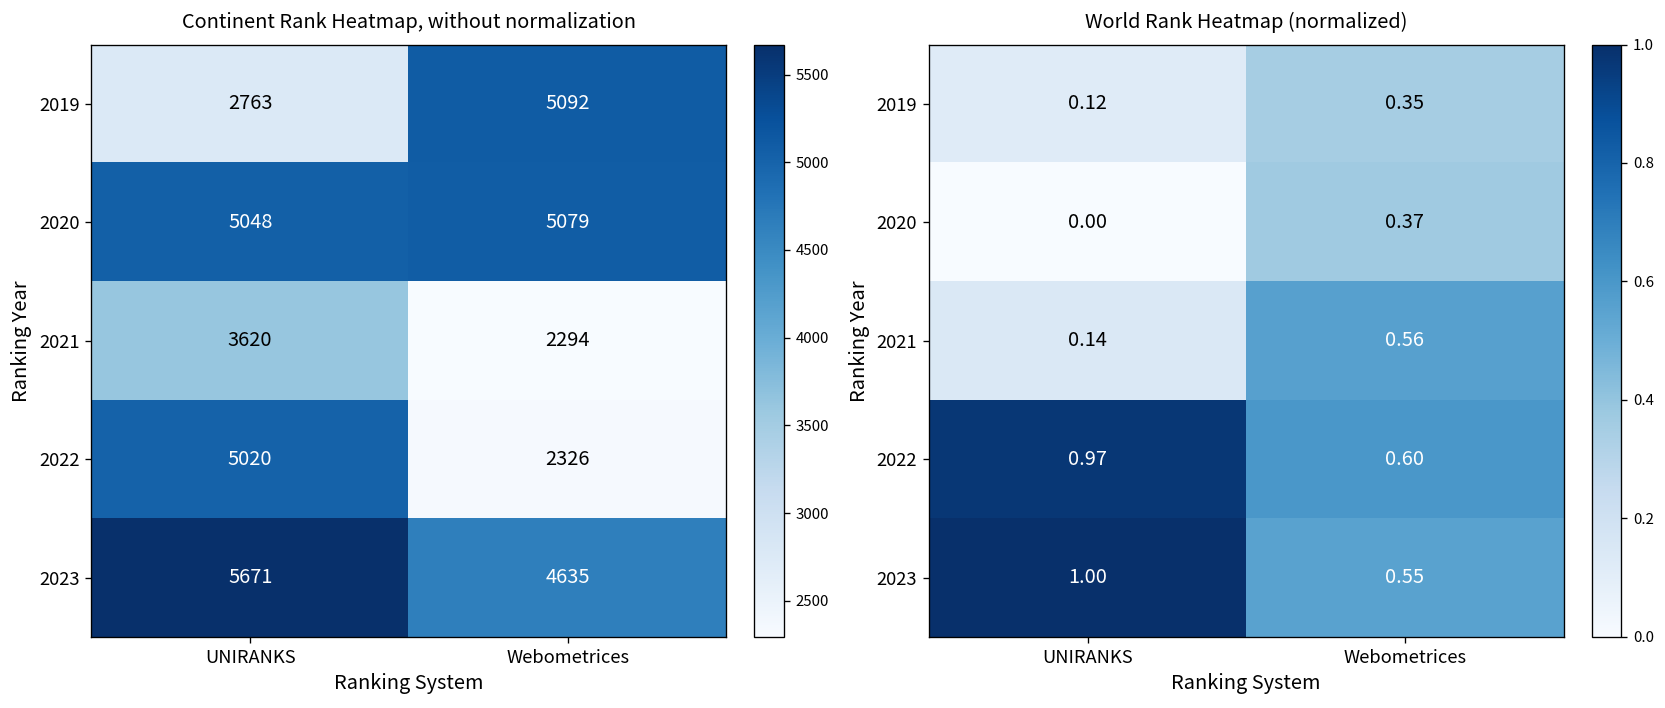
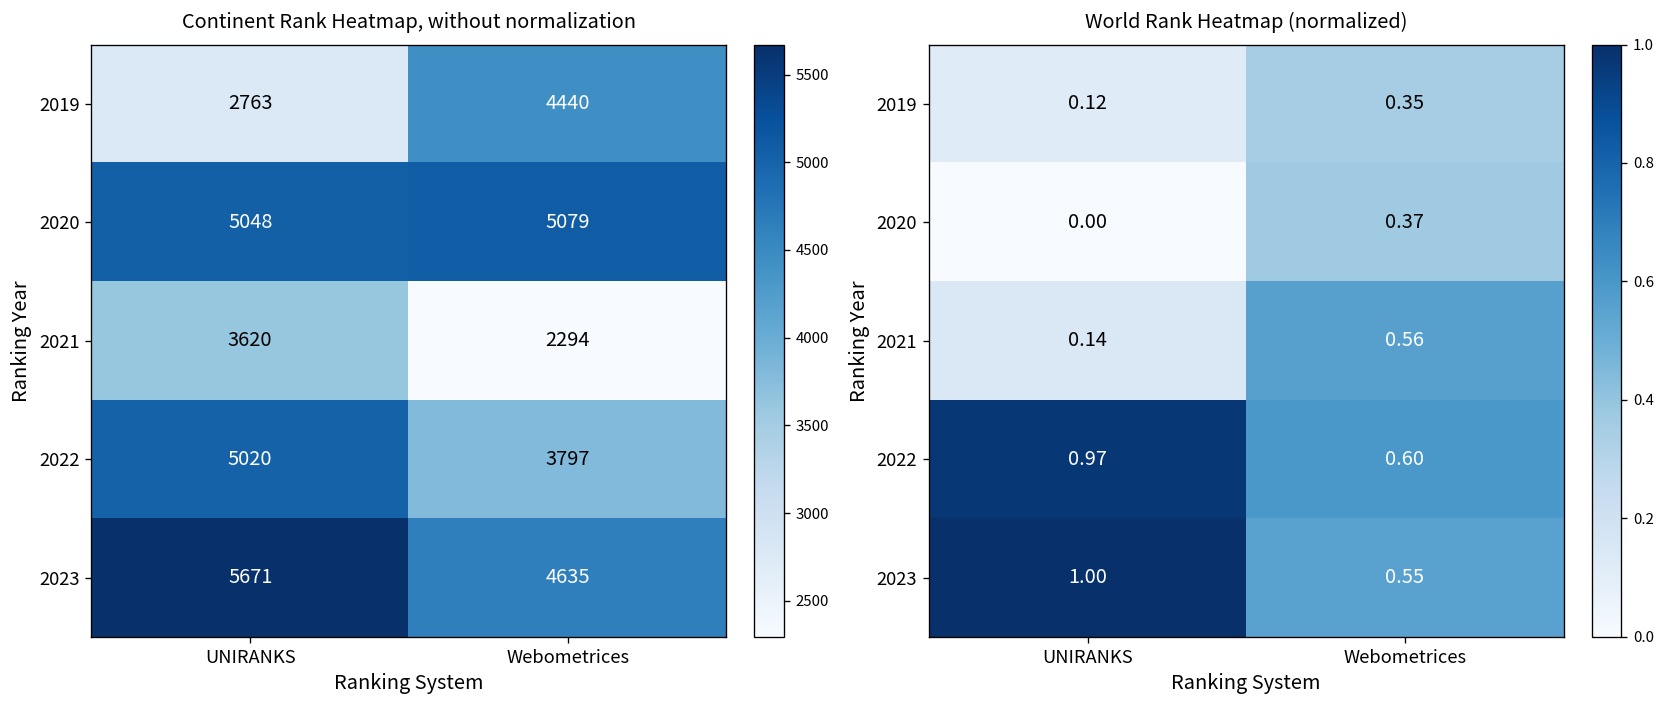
  {
    "Continent Rank Heatmap, without normalization": {
      "2019": {
        "UNIRANKS": 2763,
-       "Webometrices": 5092
+       "Webometrices": 4440
      },
      "2020": {
        "UNIRANKS": 5048,
        "Webometrices": 5079
      },
      "2021": {
        "UNIRANKS": 3620,
        "Webometrices": 2294
      },
      "2022": {
        "UNIRANKS": 5020,
-       "Webometrices": 2326
+       "Webometrices": 3797
      },
      "2023": {
        "UNIRANKS": 5671,
        "Webometrices": 4635
      }
    },
    "World Rank Heatmap (normalized)": {
      "2019": {
        "UNIRANKS": 0.12,
        "Webometrices": 0.35
      },
      "2020": {
        "UNIRANKS": 0.00,
        "Webometrices": 0.37
      },
      "2021": {
        "UNIRANKS": 0.14,
        "Webometrices": 0.56
      },
      "2022": {
        "UNIRANKS": 0.97,
        "Webometrices": 0.60
      },
      "2023": {
        "UNIRANKS": 1.00,
        "Webometrices": 0.55
      }
    }
  }
